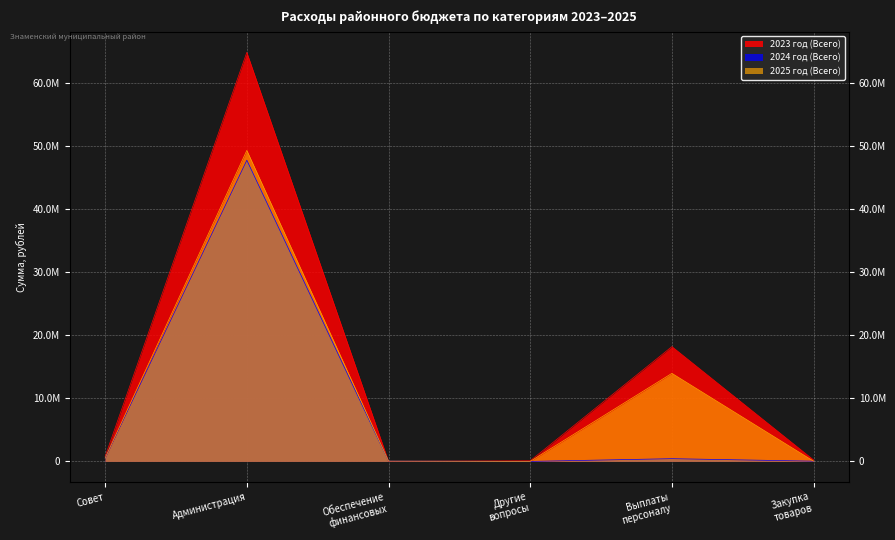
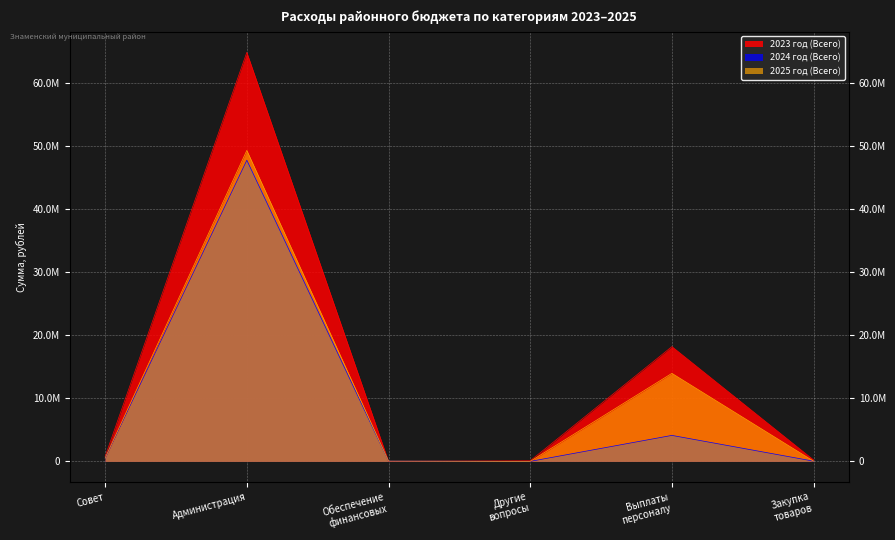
  {
    "2023 год (Всего)": {
      "Администрация": 65000000,
      "Выплаты персоналу": 18000000
    },
    "2024 год (Всего)": {
      "Администрация": 48000000,
-     "Выплаты персоналу": 0
+     "Выплаты персоналу": 4000000
    },
    "2025 год (Всего)": {
      "Администрация": 49000000,
      "Выплаты персоналу": 14000000
    }
  }
